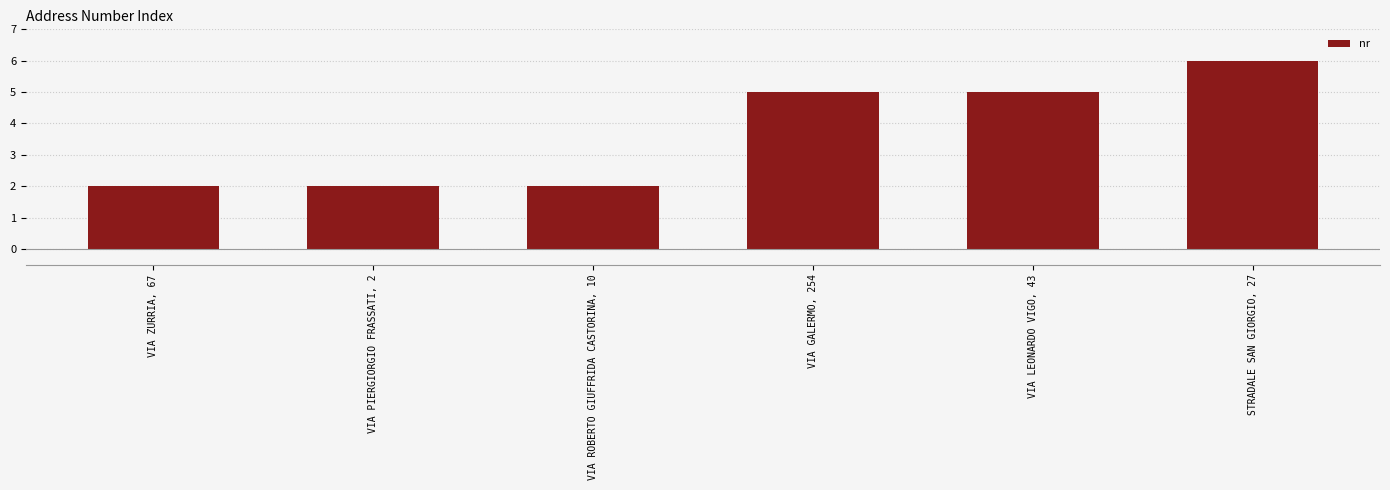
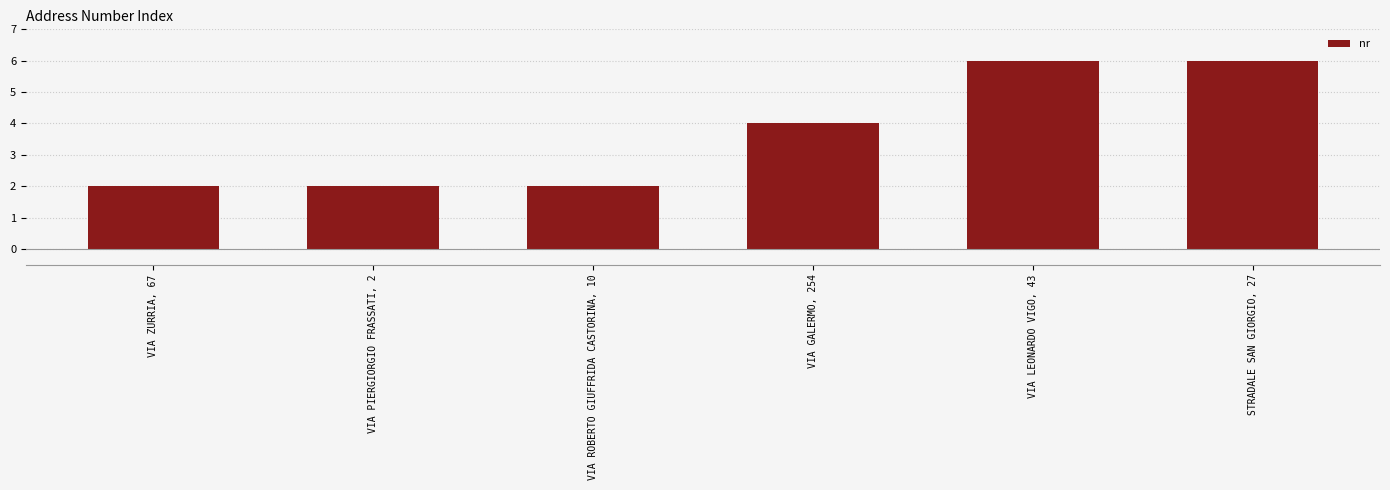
  {
    "VIA ZURRIA, 67": 2,
    "VIA PIERGIORGIO FRASSATI, 2": 2,
    "VIA ROBERTO GIUFFRIDA CASTORINA, 10": 2,
-   "VIA GALERMO, 254": 5,
-   "VIA LEONARDO VIGO, 43": 5,
+   "VIA GALERMO, 254": 4,
+   "VIA LEONARDO VIGO, 43": 6,
    "STRADALE SAN GIORGIO, 27": 6
  }
